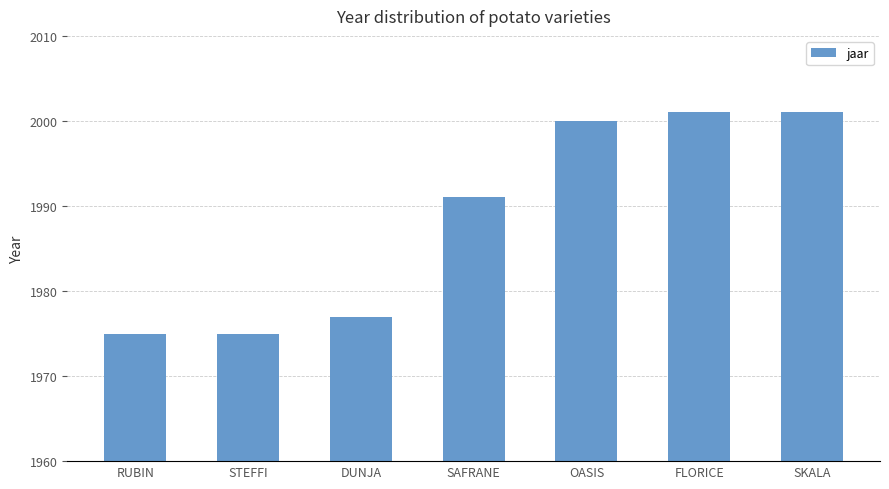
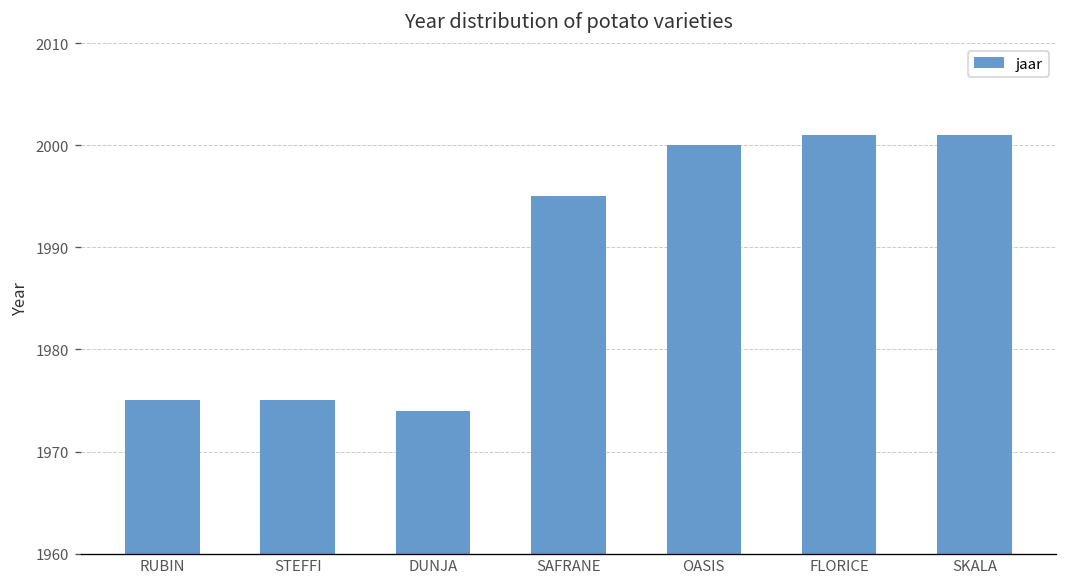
  {
    "RUBIN": 1975,
    "STEFFI": 1975,
-   "DUNJA": 1977,
-   "SAFRANE": 1991,
+   "DUNJA": 1974,
+   "SAFRANE": 1995,
    "OASIS": 2000,
    "FLORICE": 2001,
    "SKALA": 2001
  }
